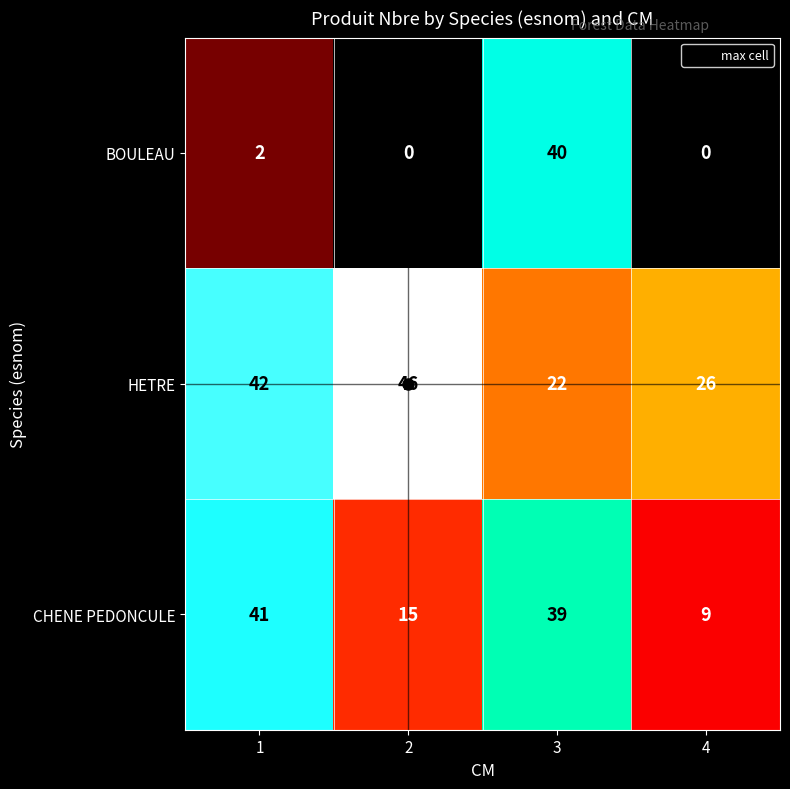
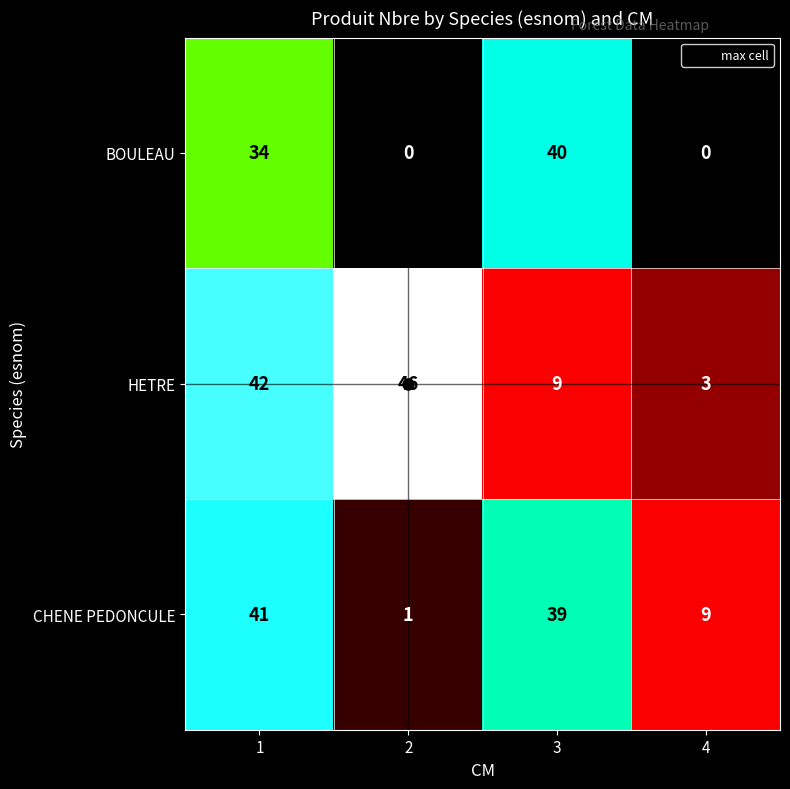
  {
    "BOULEAU": {
-     "1": 2,
+     "1": 34,
      "2": 0,
      "3": 40,
      "4": 0
    },
    "HETRE": {
      "1": 42,
-     "3": 22,
-     "4": 26
+     "3": 9,
+     "4": 3
    },
    "CHENE PEDONCULE": {
      "1": 41,
-     "2": 15,
+     "2": 1,
      "3": 39,
      "4": 9
    }
  }
